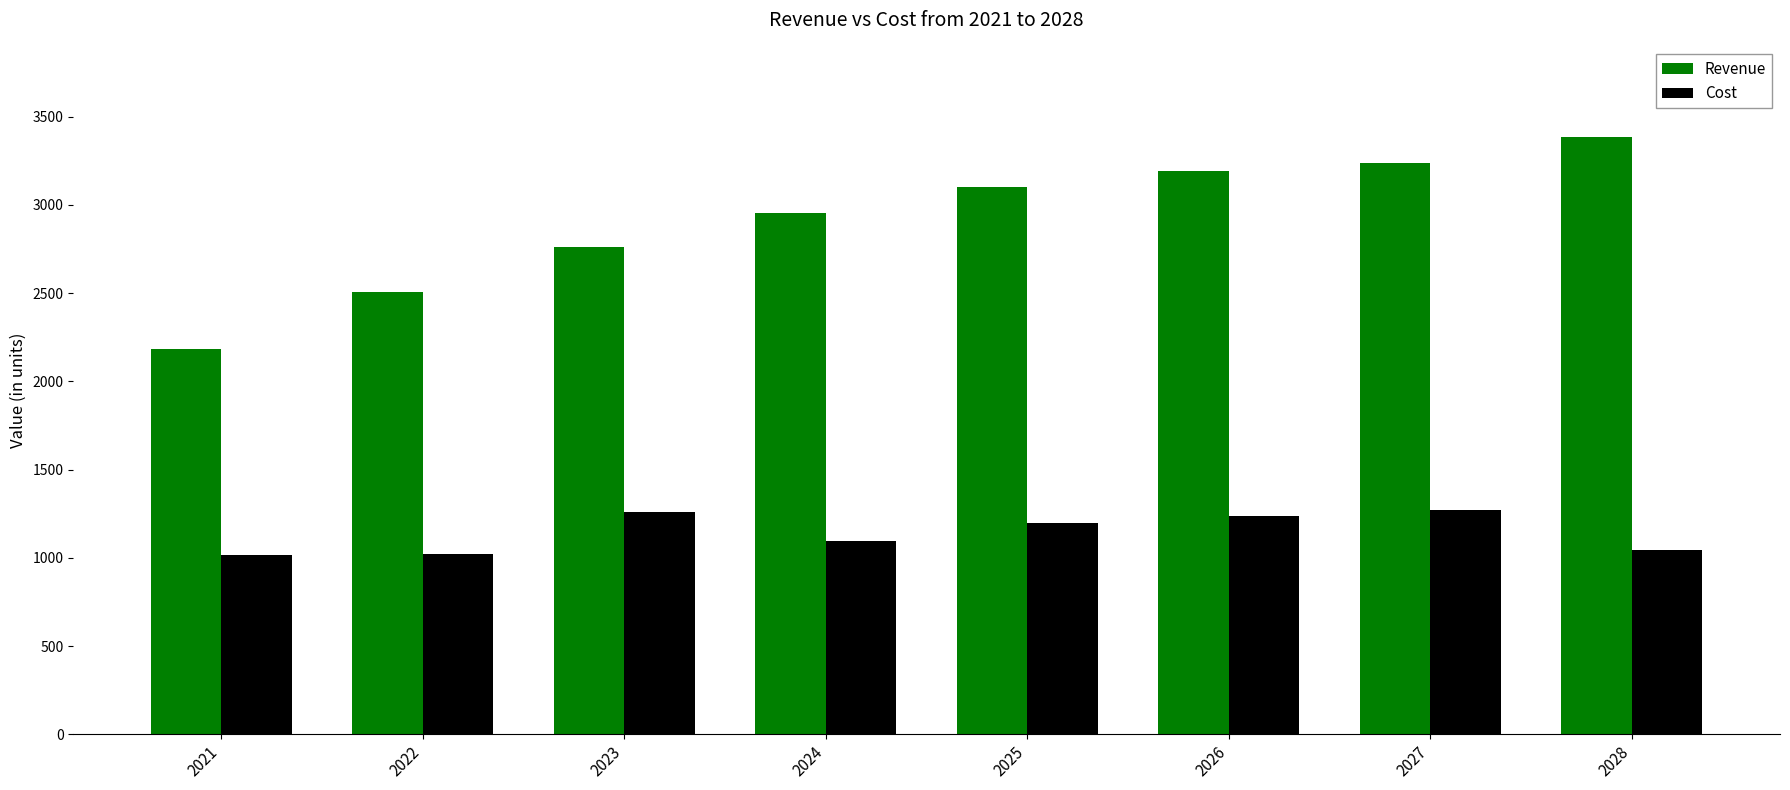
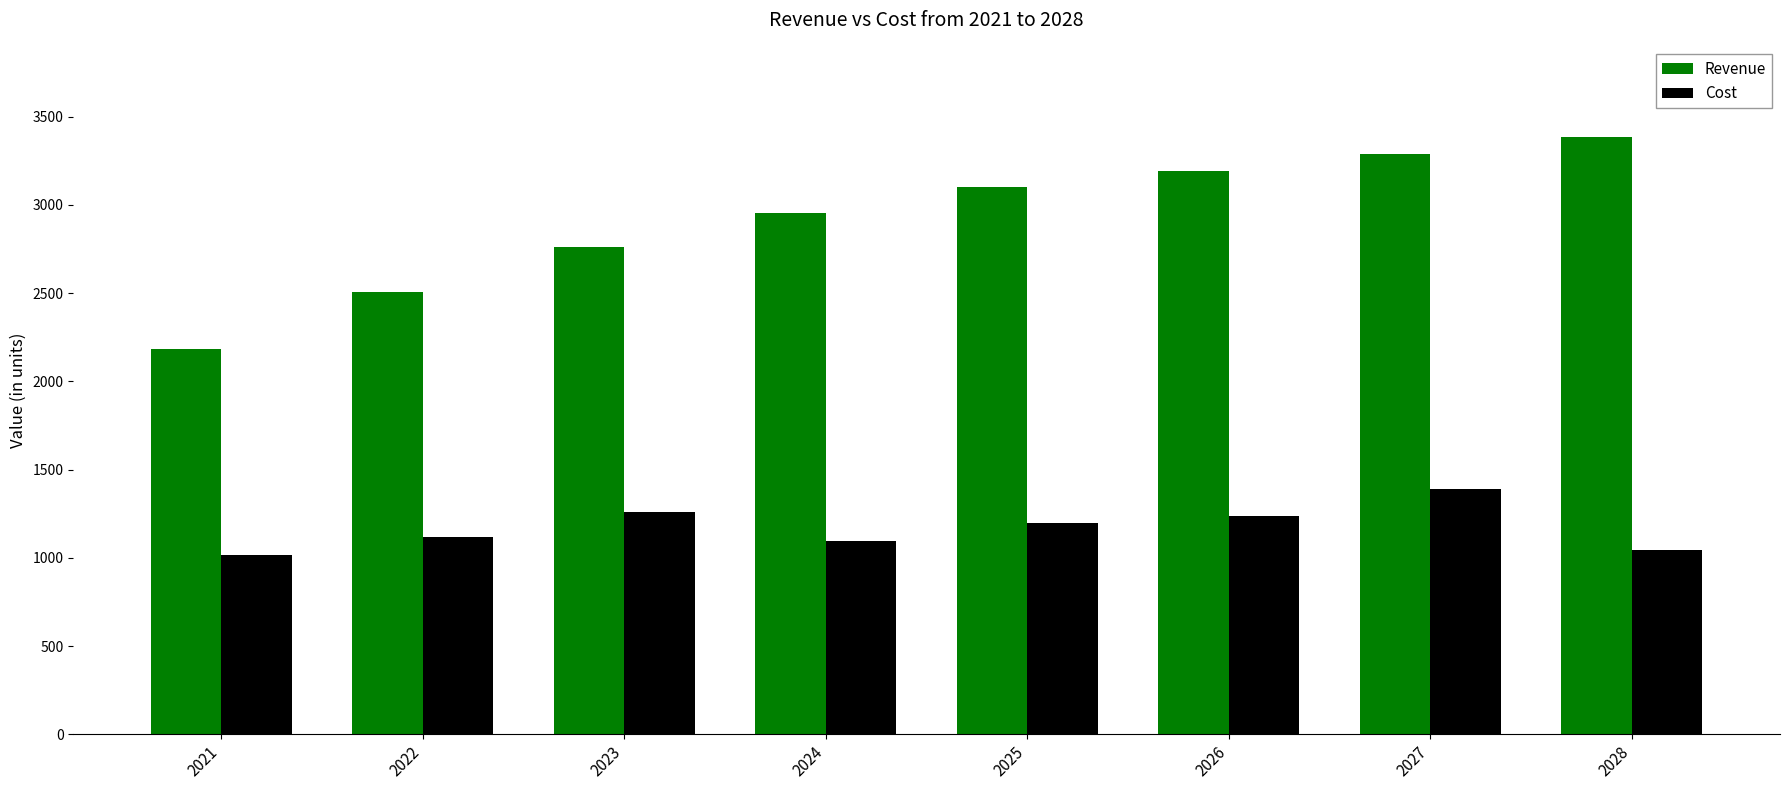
  {
    "Revenue": {
      "2021": 2180,
      "2022": 2510,
      "2023": 2760,
      "2024": 2950,
      "2025": 3100,
      "2026": 3190,
-     "2027": 3240,
+     "2027": 3290,
      "2028": 3390
    },
    "Cost": {
      "2021": 1020,
-     "2022": 1020,
+     "2022": 1120,
      "2023": 1260,
      "2024": 1100,
      "2025": 1200,
      "2026": 1230,
-     "2027": 1270,
+     "2027": 1390,
      "2028": 1050
    }
  }
